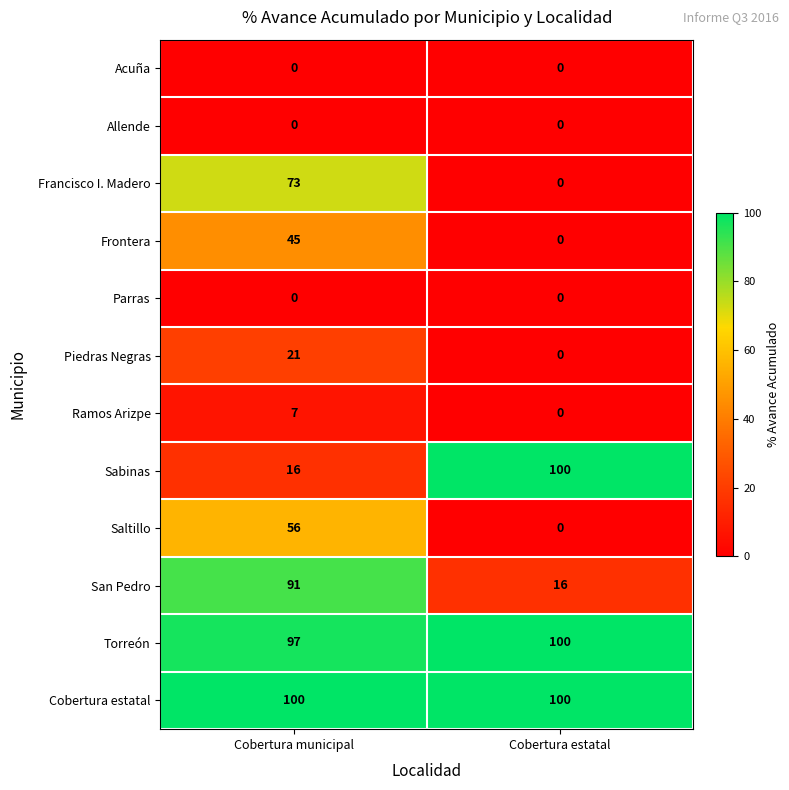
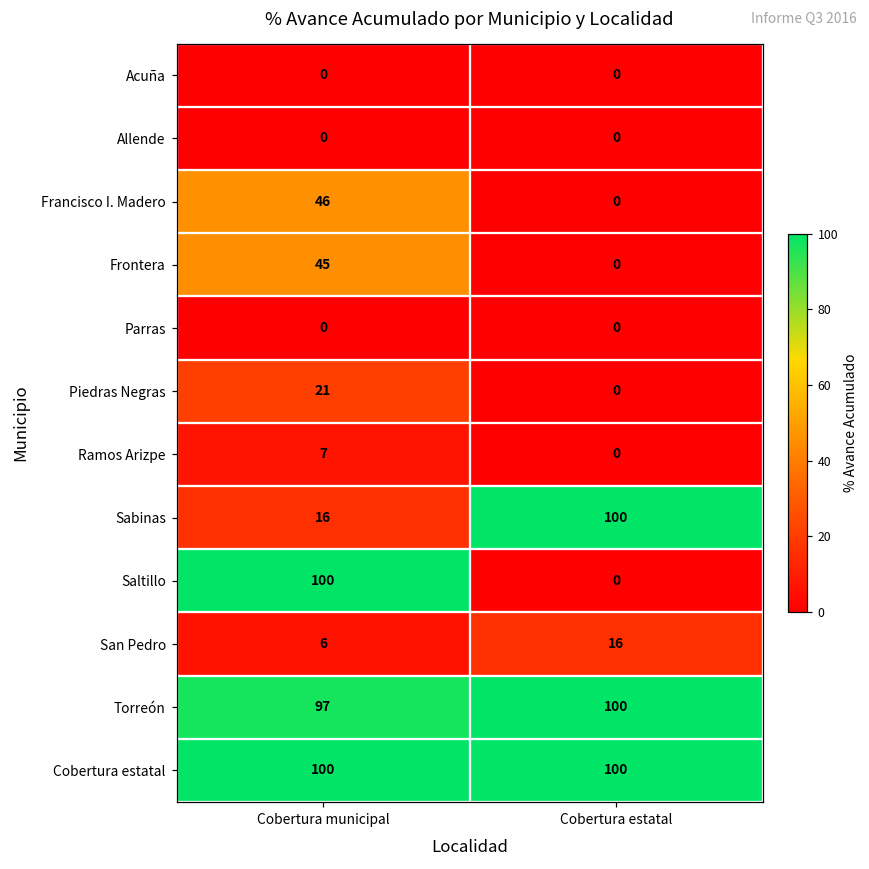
  {
    "Acuña": {
      "Cobertura municipal": 0,
      "Cobertura estatal": 0
    },
    "Allende": {
      "Cobertura municipal": 0,
      "Cobertura estatal": 0
    },
    "Francisco I. Madero": {
-     "Cobertura municipal": 73,
+     "Cobertura municipal": 46,
      "Cobertura estatal": 0
    },
    "Frontera": {
      "Cobertura municipal": 45,
      "Cobertura estatal": 0
    },
    "Parras": {
      "Cobertura municipal": 0,
      "Cobertura estatal": 0
    },
    "Piedras Negras": {
      "Cobertura municipal": 21,
      "Cobertura estatal": 0
    },
    "Ramos Arizpe": {
      "Cobertura municipal": 7,
      "Cobertura estatal": 0
    },
    "Sabinas": {
      "Cobertura municipal": 16,
      "Cobertura estatal": 100
    },
    "Saltillo": {
-     "Cobertura municipal": 56,
+     "Cobertura municipal": 100,
      "Cobertura estatal": 0
    },
    "San Pedro": {
-     "Cobertura municipal": 91,
+     "Cobertura municipal": 6,
      "Cobertura estatal": 16
    },
    "Torreón": {
      "Cobertura municipal": 97,
      "Cobertura estatal": 100
    },
    "Cobertura estatal": {
      "Cobertura municipal": 100,
      "Cobertura estatal": 100
    }
  }
